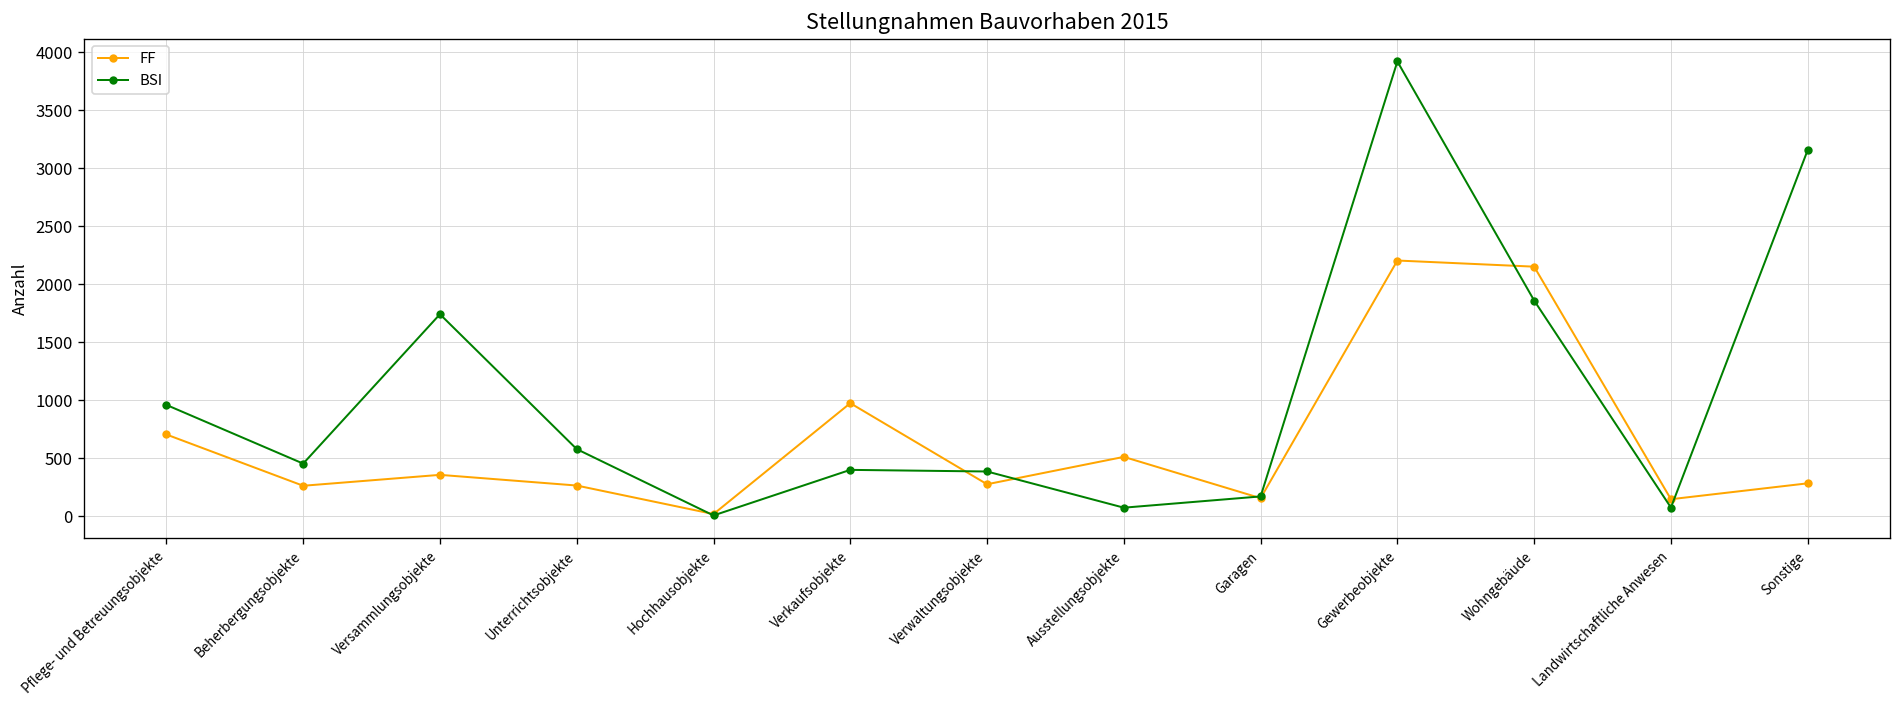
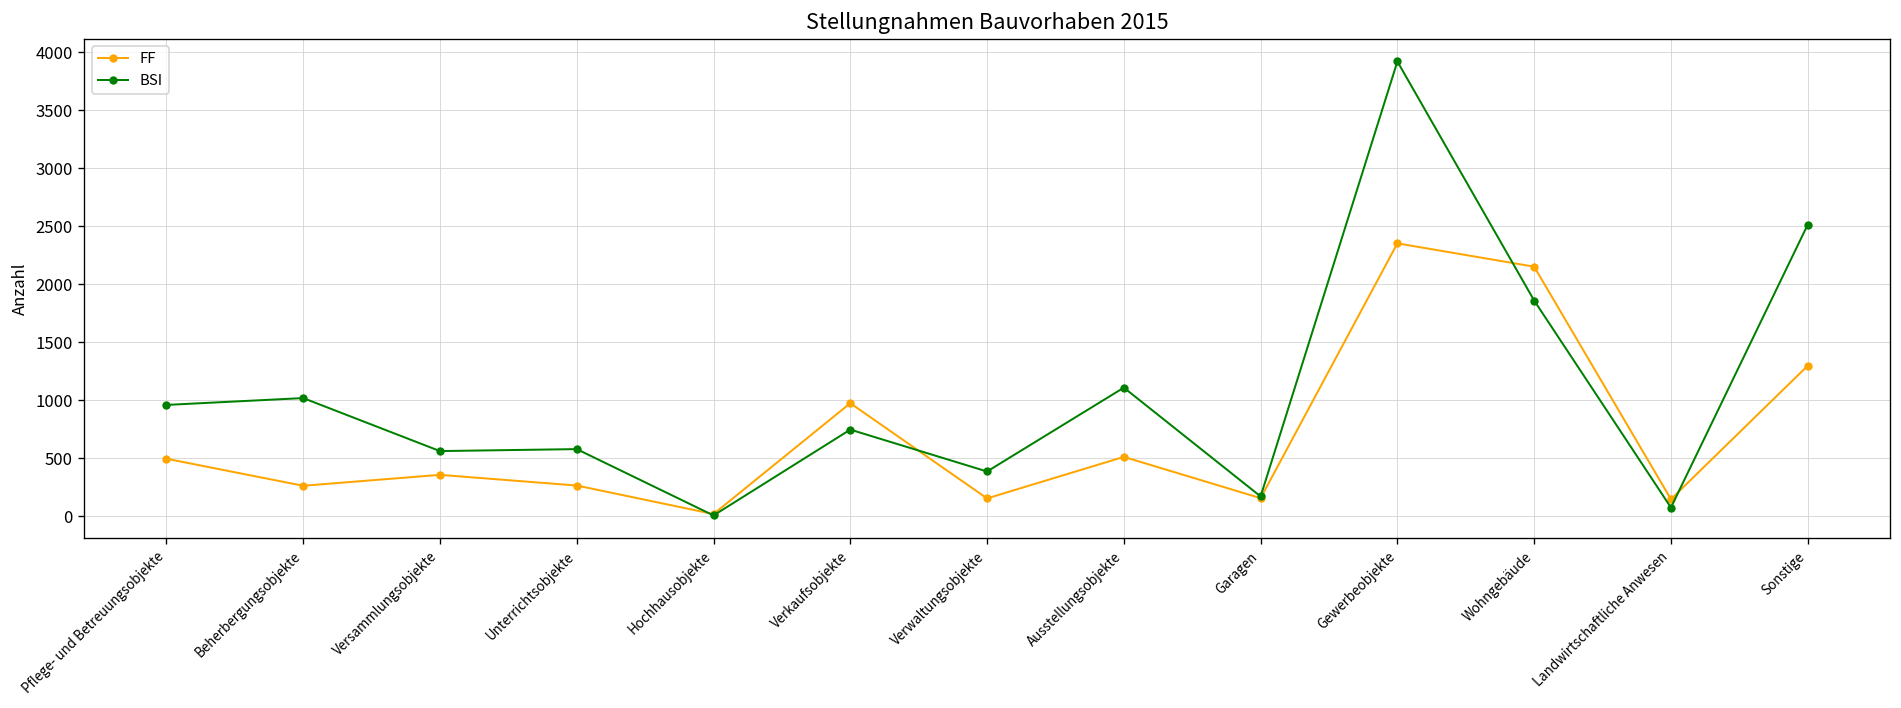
  {
    "FF": {
-     "Pflege- und Betreuungsobjekte": 700,
+     "Pflege- und Betreuungsobjekte": 500,
      "Beherbergungsobjekte": 300,
      "Versammlungsobjekte": 400,
      "Unterrichtsobjekte": 300,
      "Verkaufsobjekte": 1000,
-     "Verwaltungsobjekte": 300,
+     "Verwaltungsobjekte": 200,
      "Ausstellungsobjekte": 500,
-     "Gewerbeobjekte": 2200,
+     "Gewerbeobjekte": 2400,
      "Wohngebäude": 2200,
      "Landwirtschaftliche Anwesen": 100,
-     "Sonstige": 300
+     "Sonstige": 1300
    },
    "BSI": {
      "Pflege- und Betreuungsobjekte": 1000,
-     "Beherbergungsobjekte": 500,
-     "Versammlungsobjekte": 1700,
+     "Beherbergungsobjekte": 1000,
+     "Versammlungsobjekte": 600,
      "Unterrichtsobjekte": 600,
-     "Verkaufsobjekte": 400,
+     "Verkaufsobjekte": 700,
      "Verwaltungsobjekte": 400,
-     "Ausstellungsobjekte": 100,
+     "Ausstellungsobjekte": 1100,
      "Gewerbeobjekte": 3900,
      "Wohngebäude": 1900,
      "Landwirtschaftliche Anwesen": 100,
-     "Sonstige": 3200
+     "Sonstige": 2500
    }
  }
